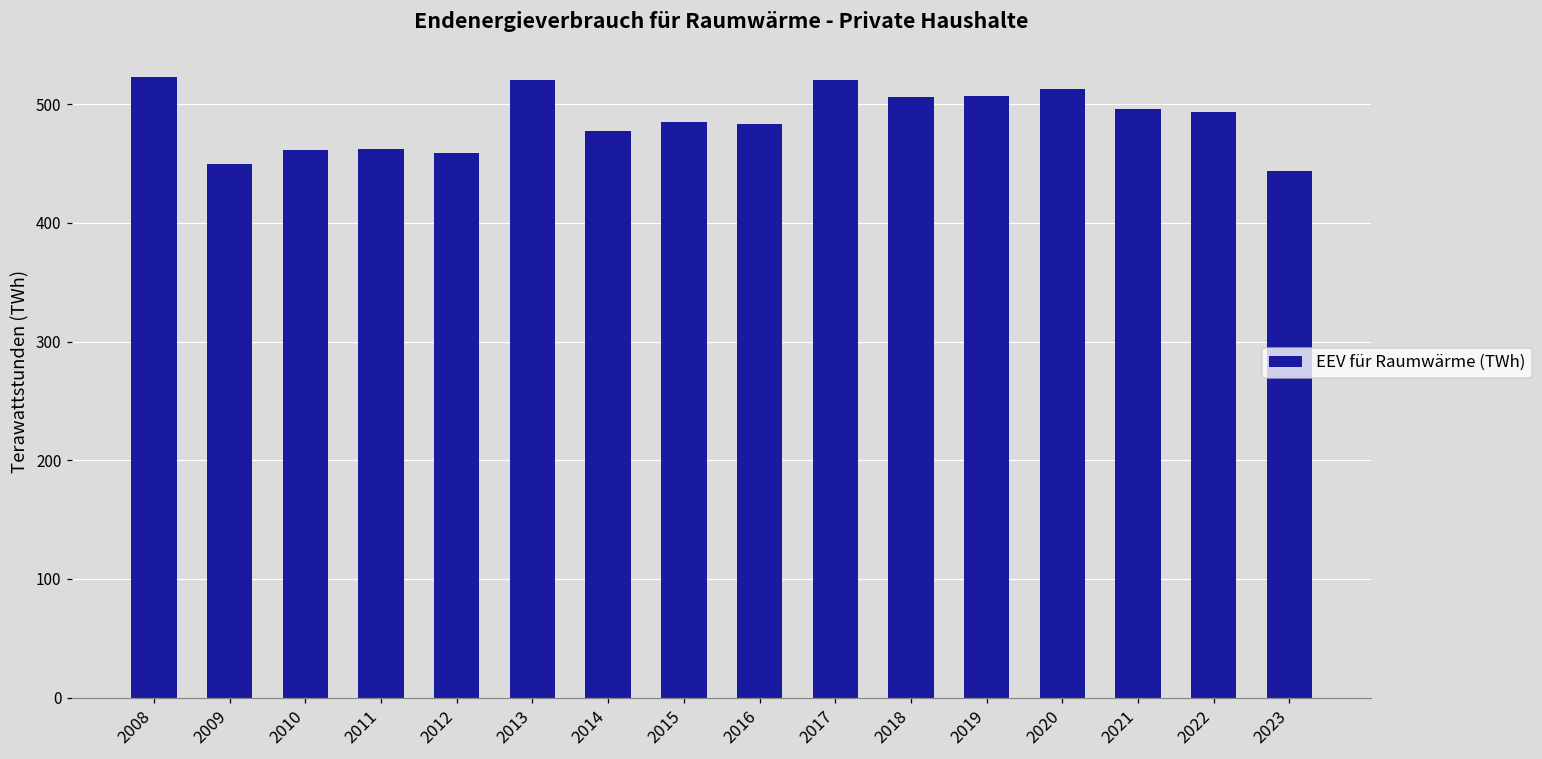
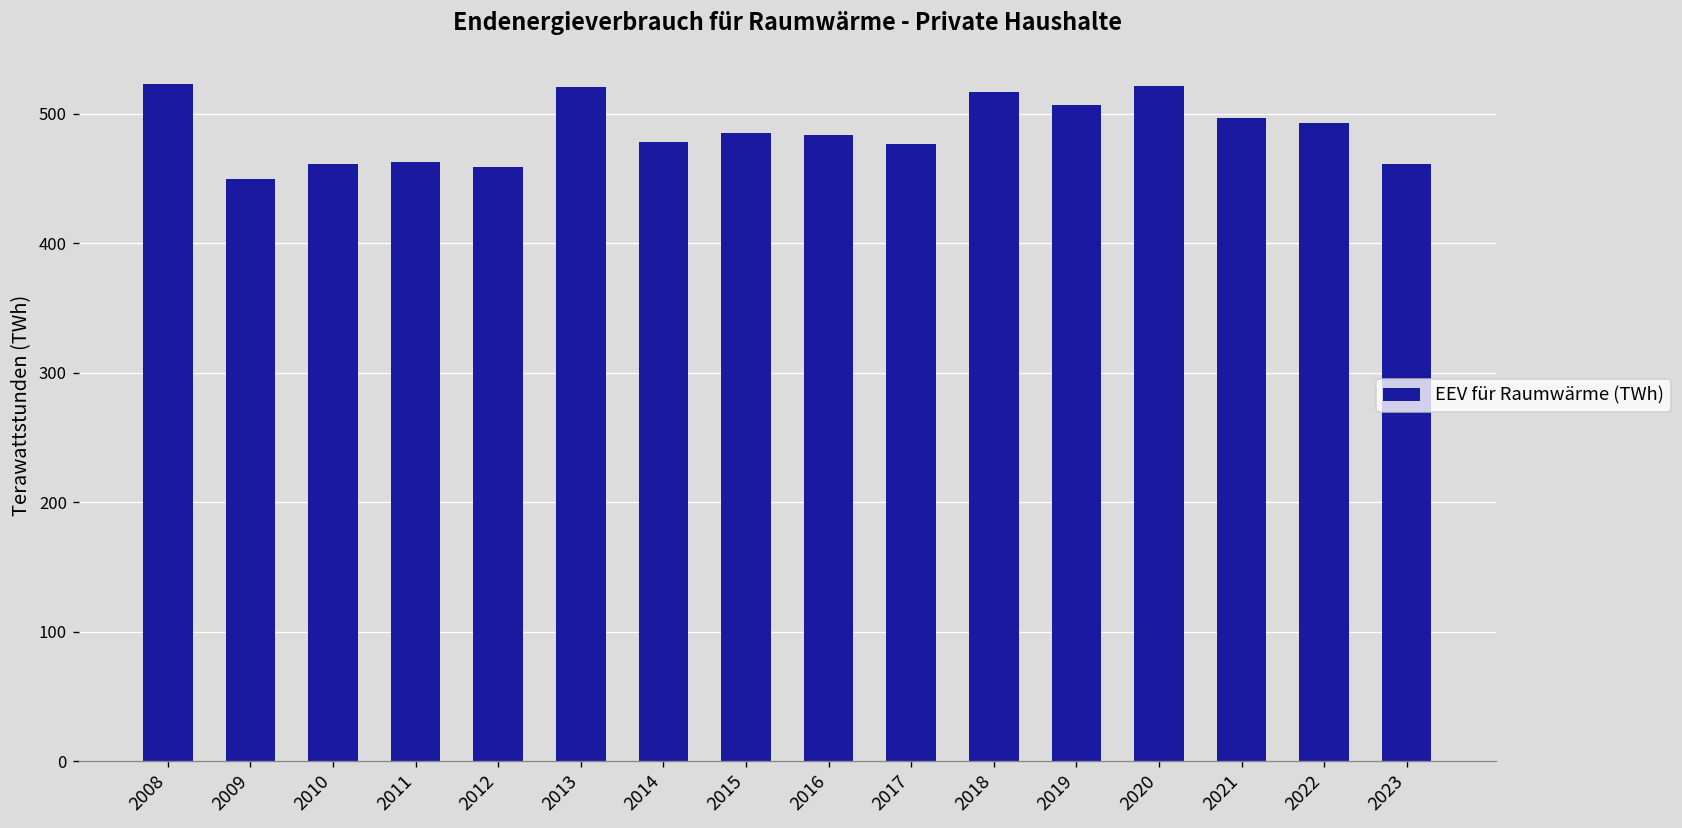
  {
    "2008": 523,
    "2009": 450,
    "2010": 461,
    "2011": 463,
    "2012": 459,
    "2013": 520,
    "2014": 478,
    "2015": 485,
    "2016": 484,
-   "2017": 520,
-   "2018": 506,
+   "2017": 477,
+   "2018": 517,
    "2019": 507,
-   "2020": 513,
+   "2020": 521,
    "2021": 496,
    "2022": 493,
-   "2023": 443
+   "2023": 461
  }
